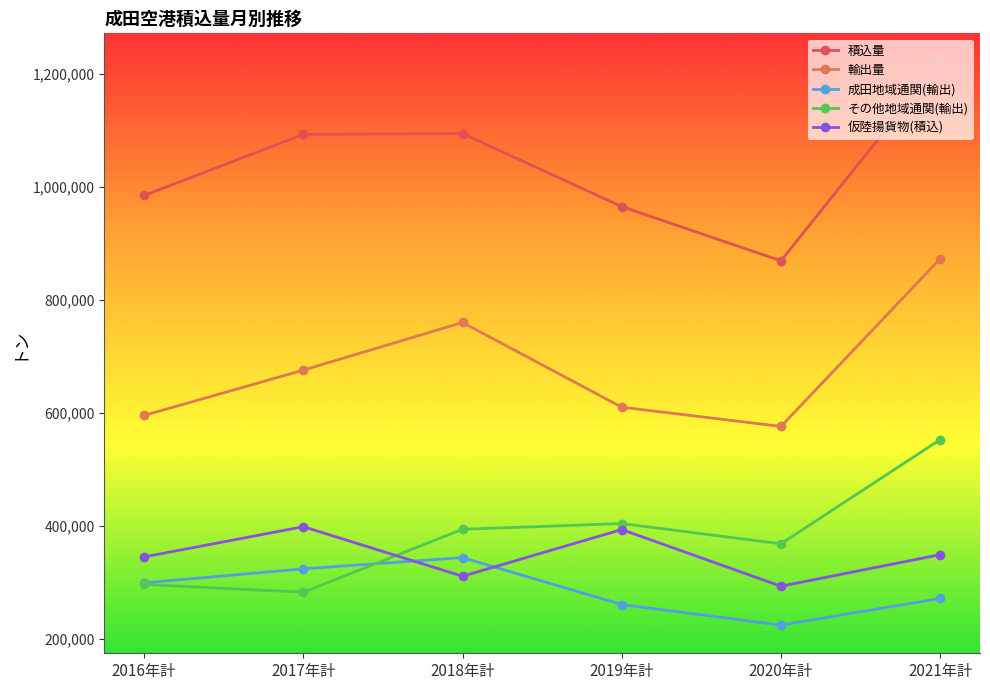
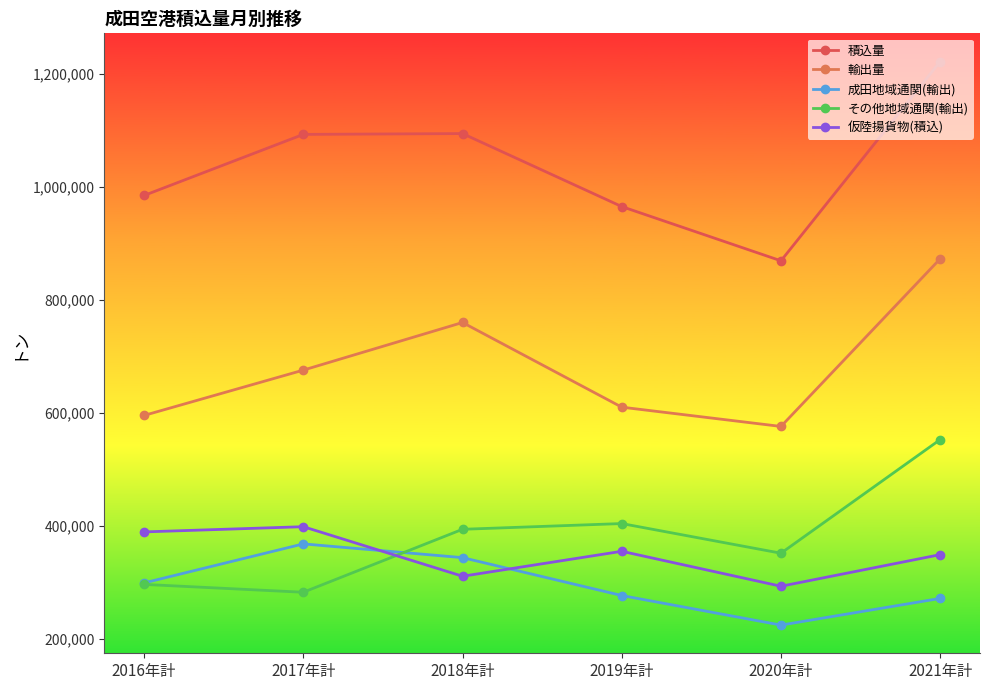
  {
    "成田地域通関(輸出)": {
-     "2017年計": "320,000",
+     "2017年計": "370,000",
      "2018年計": "340,000",
-     "2019年計": "260,000",
+     "2019年計": "280,000",
      "2020年計": "220,000",
      "2021年計": "270,000"
    },
    "その他地域通関(輸出)": {
      "2017年計": "280,000",
      "2018年計": "390,000",
      "2019年計": "400,000",
-     "2020年計": "370,000",
+     "2020年計": "350,000",
      "2021年計": "550,000"
    },
    "仮陸揚貨物(積込)": {
-     "2016年計": "350,000",
+     "2016年計": "390,000",
      "2017年計": "400,000",
      "2018年計": "310,000",
-     "2019年計": "390,000",
+     "2019年計": "360,000",
      "2020年計": "290,000",
      "2021年計": "350,000"
    }
  }
